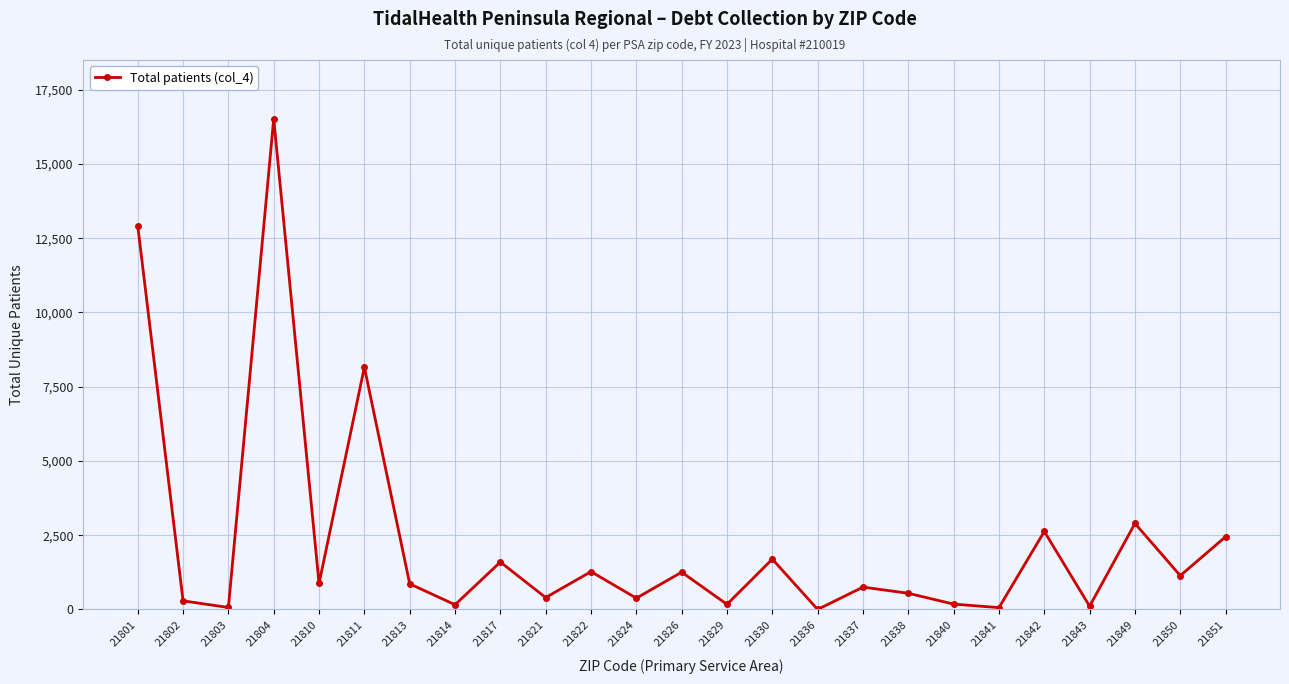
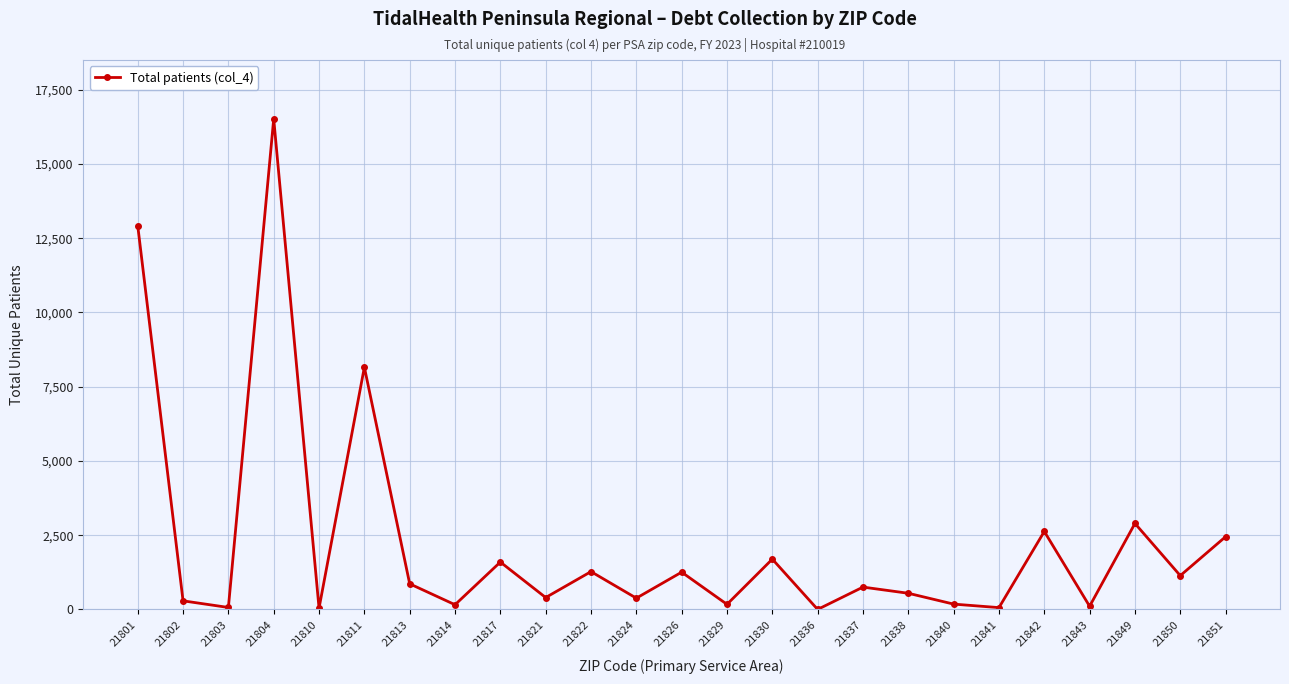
  {
    "21801": "12,900",
    "21802": "300",
    "21803": "100",
    "21804": "16,500",
-   "21810": "900",
+   "21810": "0",
    "21811": "8,200",
    "21813": "900",
    "21814": "200",
    "21817": "1,600",
    "21821": "400",
    "21822": "1,300",
    "21824": "400",
    "21826": "1,300",
    "21829": "200",
    "21830": "1,700",
    "21836": "0",
    "21837": "800",
    "21838": "500",
    "21840": "200",
    "21841": "100",
    "21842": "2,600",
    "21843": "100",
    "21849": "2,900",
    "21850": "1,100",
    "21851": "2,400"
  }
